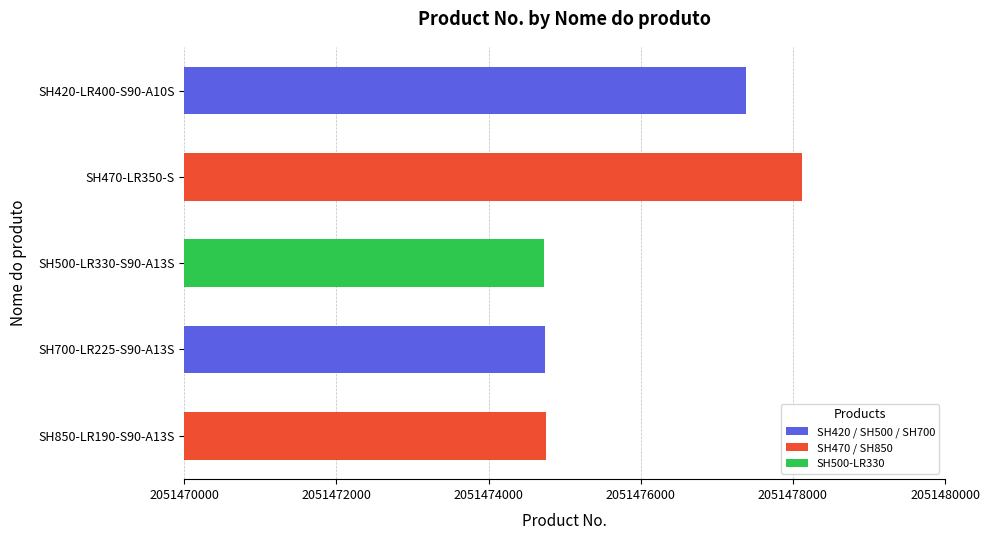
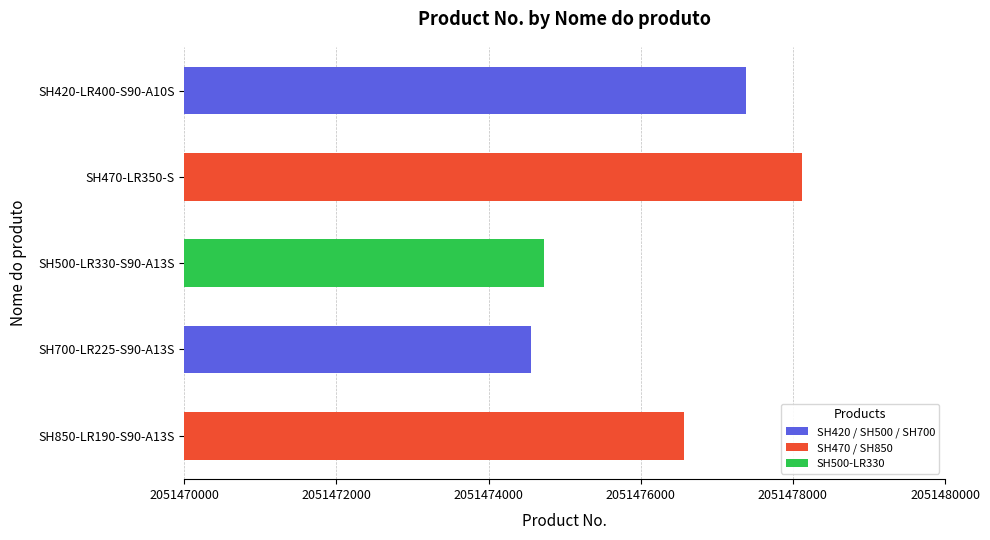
  {
    "SH420-LR400-S90-A10S": 2051477400,
    "SH470-LR350-S": 2051478100,
    "SH500-LR330-S90-A13S": 2051474700,
-   "SH700-LR225-S90-A13S": 2051474700,
-   "SH850-LR190-S90-A13S": 2051474800
+   "SH700-LR225-S90-A13S": 2051474600,
+   "SH850-LR190-S90-A13S": 2051476600
  }
